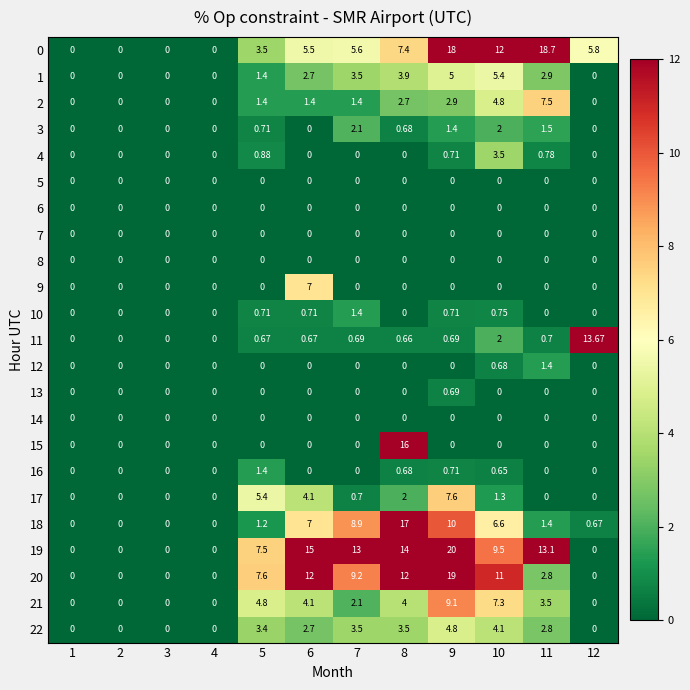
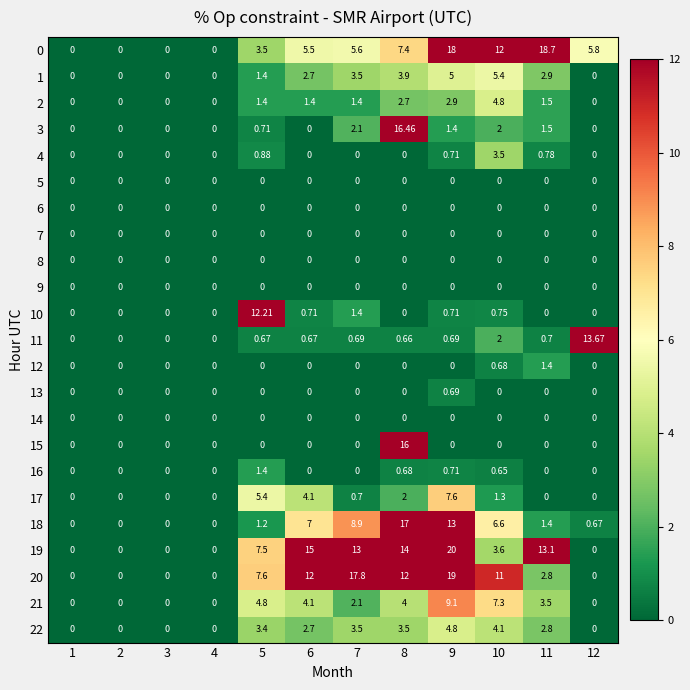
  {
    "2": {
      "1": 0,
      "2": 0,
      "3": 0,
      "4": 0,
      "5": 1.4,
      "6": 1.4,
      "7": 1.4,
      "8": 2.7,
      "9": 2.9,
      "10": 4.8,
-     "11": 7.5,
+     "11": 1.5,
      "12": 0
    },
    "3": {
      "1": 0,
      "2": 0,
      "3": 0,
      "4": 0,
      "5": 0.71,
      "6": 0,
      "7": 2.1,
-     "8": 0.68,
+     "8": 16.46,
      "9": 1.4,
      "10": 2,
      "11": 1.5,
      "12": 0
    },
    "9": {
      "1": 0,
      "2": 0,
      "3": 0,
      "4": 0,
      "5": 0,
-     "6": 7,
+     "6": 0,
      "7": 0,
      "8": 0,
      "9": 0,
      "10": 0,
      "11": 0,
      "12": 0
    },
    "10": {
      "1": 0,
      "2": 0,
      "3": 0,
      "4": 0,
-     "5": 0.71,
+     "5": 12.21,
      "6": 0.71,
      "7": 1.4,
      "8": 0,
      "9": 0.71,
      "10": 0.75,
      "11": 0,
      "12": 0
    },
    "18": {
      "1": 0,
      "2": 0,
      "3": 0,
      "4": 0,
      "5": 1.2,
      "6": 7,
      "7": 8.9,
      "8": 17,
-     "9": 10,
+     "9": 13,
      "10": 6.6,
      "11": 1.4,
      "12": 0.67
    },
    "19": {
      "1": 0,
      "2": 0,
      "3": 0,
      "4": 0,
      "5": 7.5,
      "6": 15,
      "7": 13,
      "8": 14,
      "9": 20,
-     "10": 9.5,
+     "10": 3.6,
      "11": 13.1,
      "12": 0
    },
    "20": {
      "1": 0,
      "2": 0,
      "3": 0,
      "4": 0,
      "5": 7.6,
      "6": 12,
-     "7": 9.2,
+     "7": 17.8,
      "8": 12,
      "9": 19,
      "10": 11,
      "11": 2.8,
      "12": 0
    }
  }
